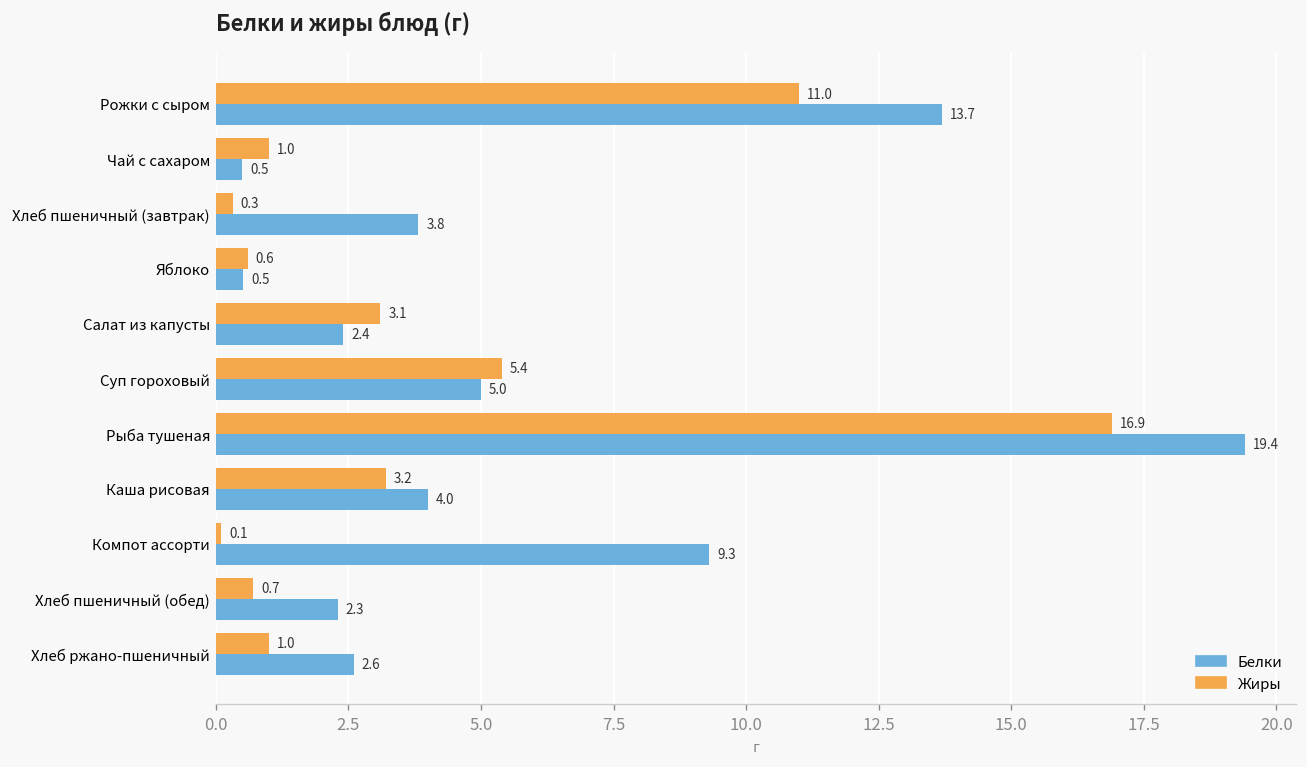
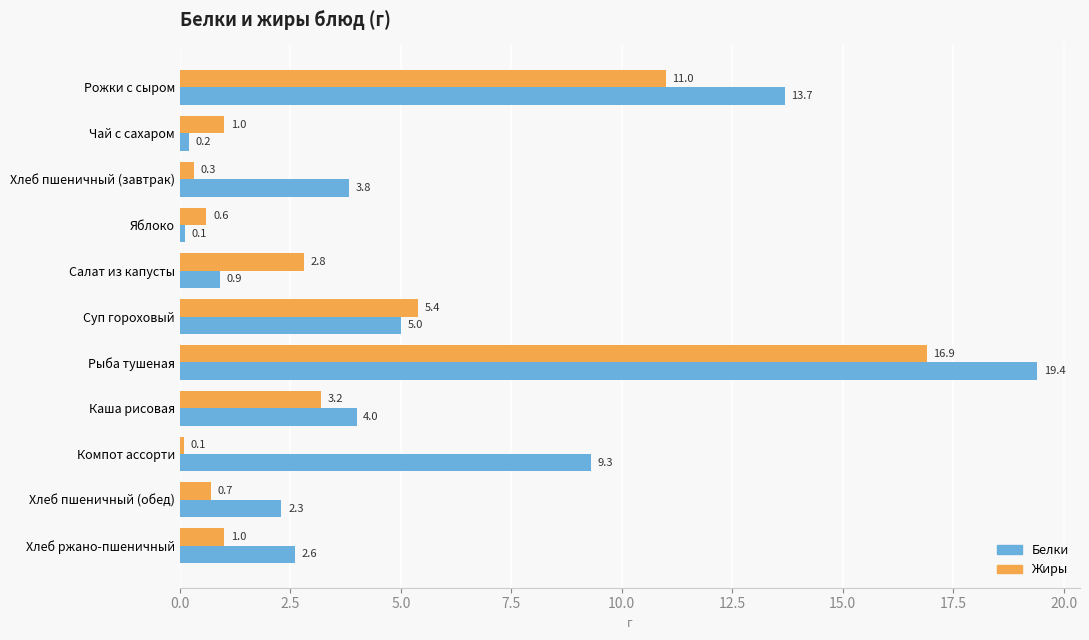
  {
    "Белки": {
      "Рожки с сыром": 13.7,
-     "Чай с сахаром": 0.5,
+     "Чай с сахаром": 0.2,
      "Хлеб пшеничный (завтрак)": 3.8,
-     "Яблоко": 0.5,
-     "Салат из капусты": 2.4,
+     "Яблоко": 0.1,
+     "Салат из капусты": 0.9,
      "Суп гороховый": 5.0,
      "Рыба тушеная": 19.4,
      "Каша рисовая": 4.0,
      "Компот ассорти": 9.3,
      "Хлеб пшеничный (обед)": 2.3,
      "Хлеб ржано-пшеничный": 2.6
    },
    "Жиры": {
      "Рожки с сыром": 11.0,
      "Чай с сахаром": 1.0,
      "Хлеб пшеничный (завтрак)": 0.3,
      "Яблоко": 0.6,
-     "Салат из капусты": 3.1,
+     "Салат из капусты": 2.8,
      "Суп гороховый": 5.4,
      "Рыба тушеная": 16.9,
      "Каша рисовая": 3.2,
      "Компот ассорти": 0.1,
      "Хлеб пшеничный (обед)": 0.7,
      "Хлеб ржано-пшеничный": 1.0
    }
  }
